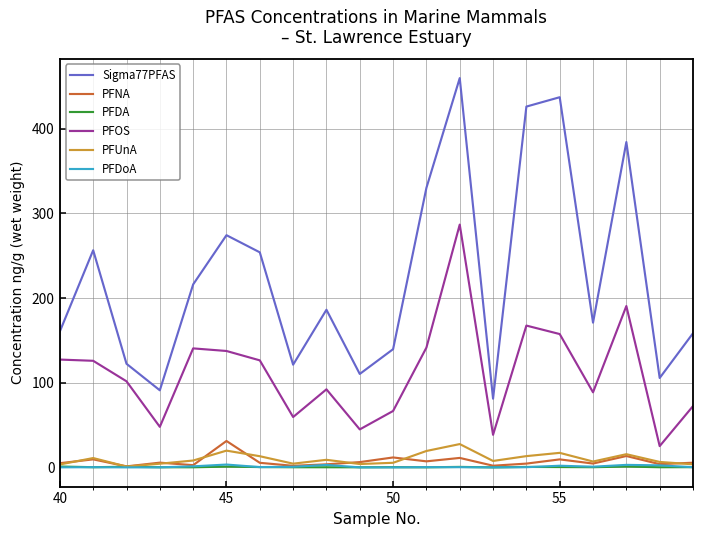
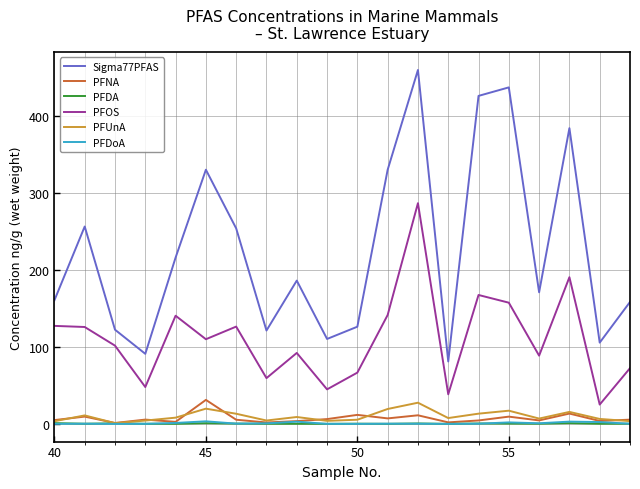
  {
    "Sigma77PFAS": {
      "40": 160,
-     "45": 270,
-     "50": 140,
+     "45": 330,
+     "50": 130,
      "55": 440
    },
    "PFOS": {
      "40": 130,
-     "45": 140,
+     "45": 110,
      "50": 70,
      "55": 160
    }
  }
